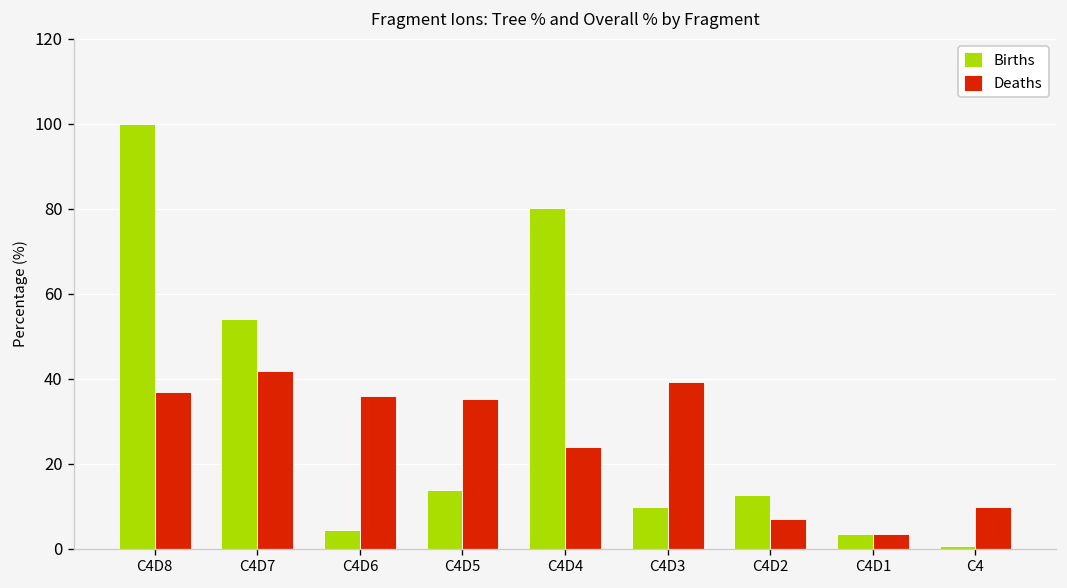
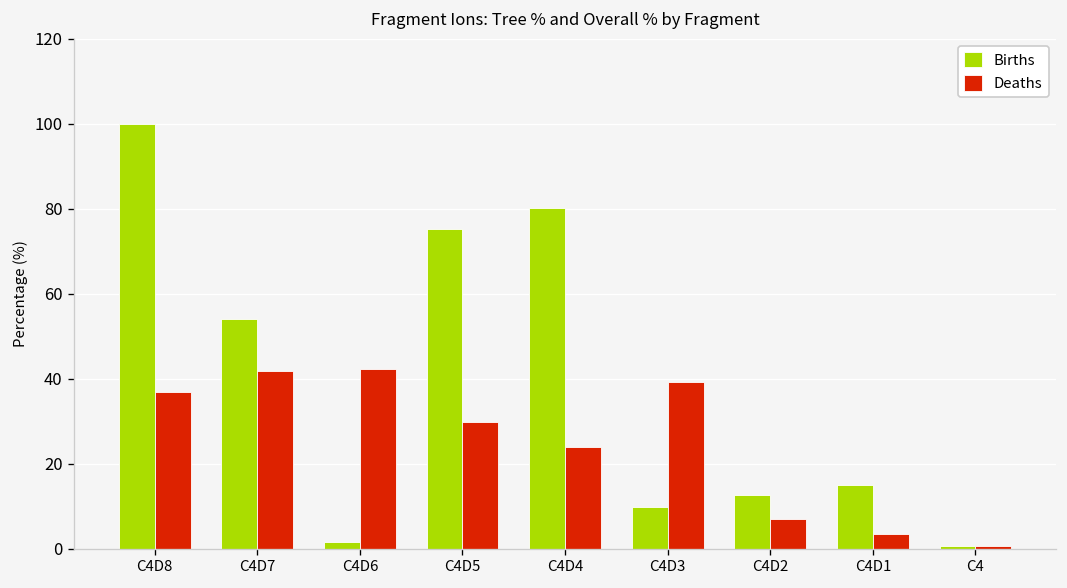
  {
    "Births": {
      "C4D8": 100,
      "C4D7": 54,
-     "C4D6": 4,
-     "C4D5": 14,
+     "C4D6": 2,
+     "C4D5": 75,
      "C4D4": 80,
      "C4D3": 10,
      "C4D2": 13,
-     "C4D1": 4
+     "C4D1": 15
    },
    "Deaths": {
      "C4D8": 37,
      "C4D7": 42,
-     "C4D6": 36,
-     "C4D5": 35,
+     "C4D6": 42,
+     "C4D5": 30,
      "C4D4": 24,
      "C4D3": 39,
      "C4D2": 7,
      "C4D1": 4,
-     "C4": 10
+     "C4": 1
    }
  }
